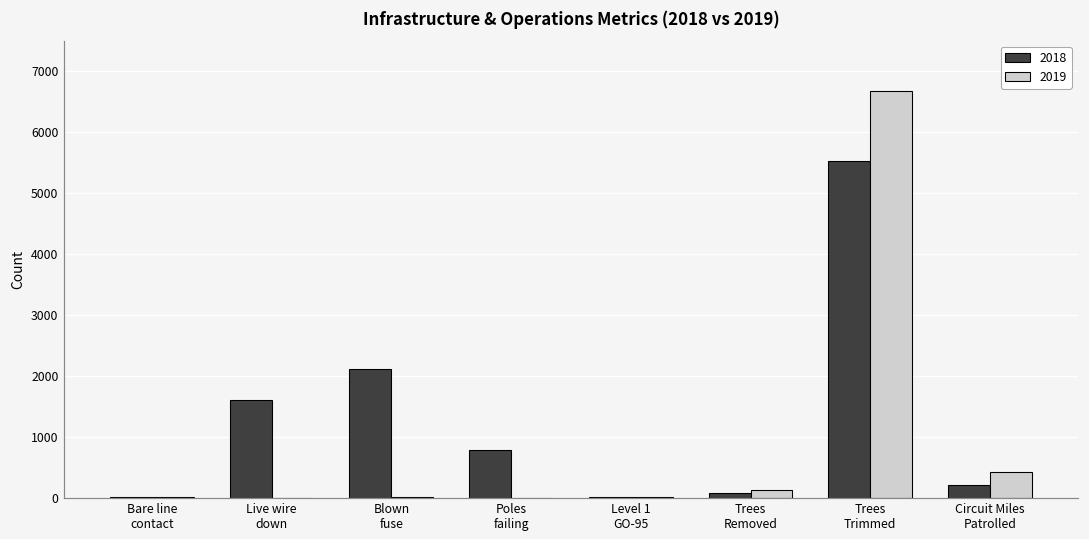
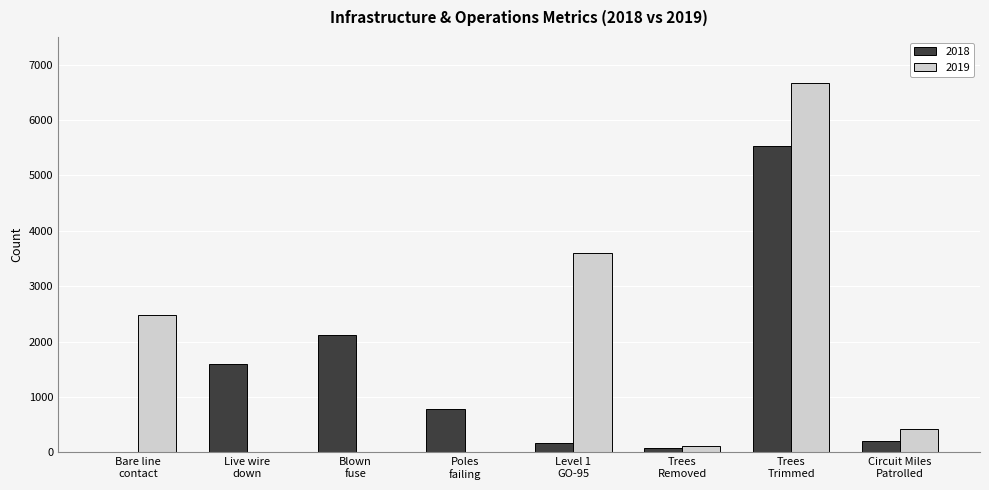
  {
    "2018": {
      "Live wire down": 1600,
      "Blown fuse": 2100,
      "Poles failing": 800,
-     "Level 1 GO-95": 0,
+     "Level 1 GO-95": 200,
      "Trees Removed": 100,
      "Trees Trimmed": 5500,
      "Circuit Miles Patrolled": 200
    },
    "2019": {
-     "Bare line contact": 0,
-     "Level 1 GO-95": 0,
+     "Bare line contact": 2500,
+     "Level 1 GO-95": 3600,
      "Trees Removed": 100,
      "Trees Trimmed": 6700,
      "Circuit Miles Patrolled": 400
    }
  }
